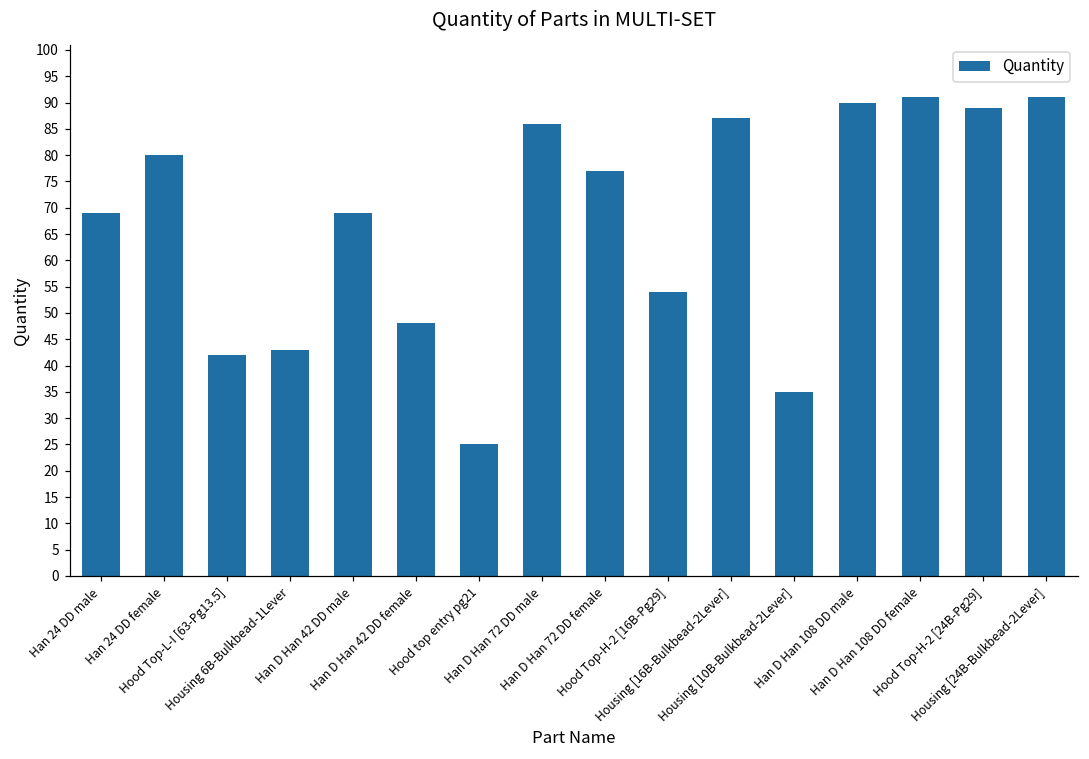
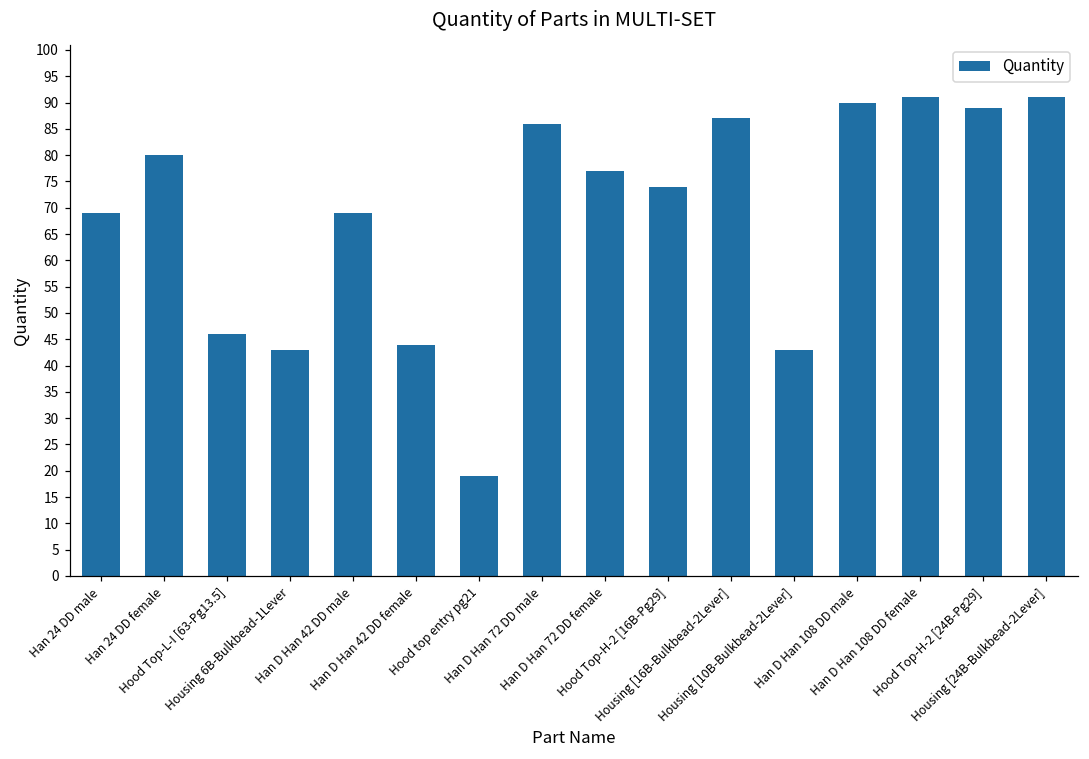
  {
    "Han 24 DD male": 69,
    "Han 24 DD female": 80,
-   "Hood Top-L-I [63-Pg13.5]": 42,
+   "Hood Top-L-I [63-Pg13.5]": 46,
    "Housing 6B-Bulkbead-1Lever": 43,
    "Han D Han 42 DD male": 69,
-   "Han D Han 42 DD female": 48,
-   "Hood top entry pg21": 25,
+   "Han D Han 42 DD female": 44,
+   "Hood top entry pg21": 19,
    "Han D Han 72 DD male": 86,
    "Han D Han 72 DD female": 77,
-   "Hood Top-H-2 [16B-Pg29]": 54,
+   "Hood Top-H-2 [16B-Pg29]": 74,
    "Housing [16B-Bulkbead-2Lever]": 87,
-   "Housing [10B-Bulkbead-2Lever]": 35,
+   "Housing [10B-Bulkbead-2Lever]": 43,
    "Han D Han 108 DD male": 90,
    "Han D Han 108 DD female": 91,
    "Hood Top-H-2 [24B-Pg29]": 89,
    "Housing [24B-Bulkbead-2Lever]": 91
  }
